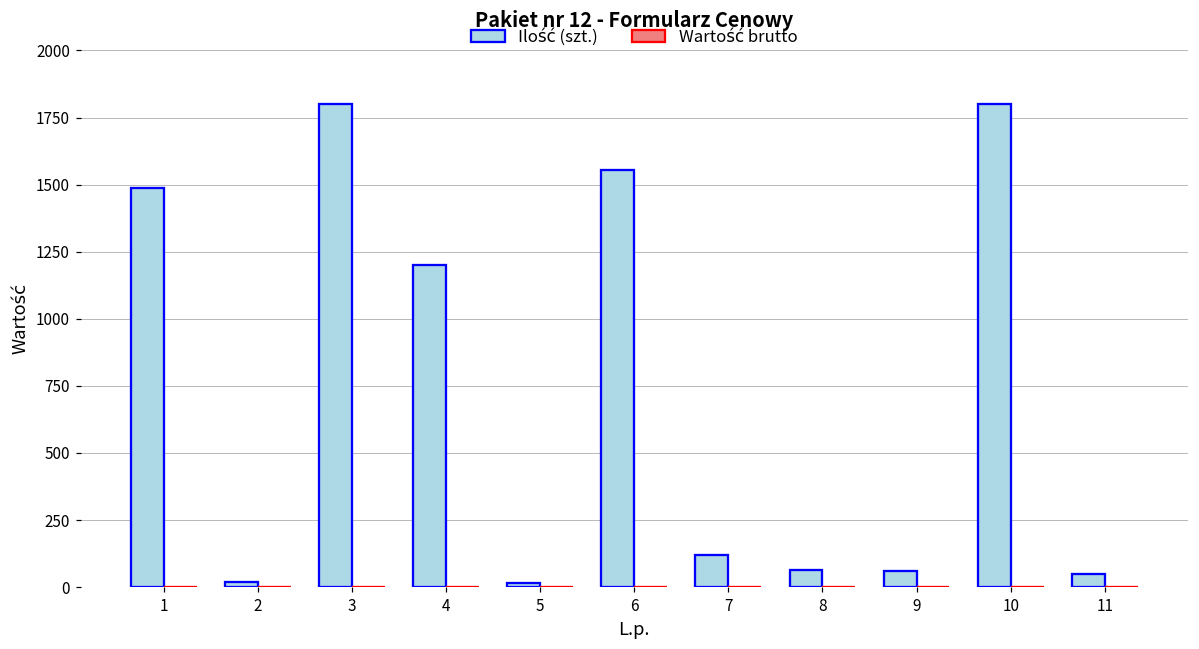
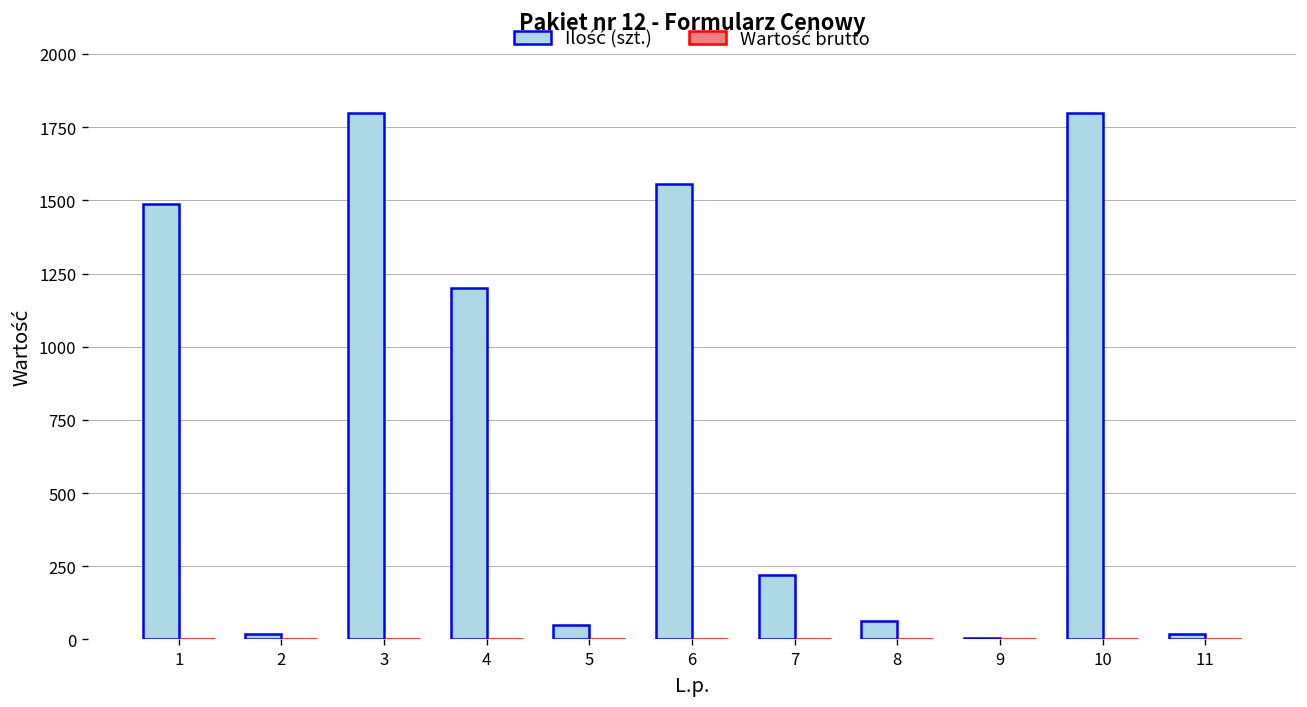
  {
    "Ilość (szt.)": {
      "1": 1490,
      "2": 20,
      "3": 1800,
      "4": 1200,
-     "5": 20,
+     "5": 50,
      "6": 1560,
-     "7": 120,
+     "7": 220,
      "8": 60,
-     "9": 60,
+     "9": 10,
      "10": 1800,
-     "11": 50
+     "11": 20
    },
    "Wartość brutto": {
      "1": 0,
      "2": 0,
      "3": 0,
      "4": 0,
      "5": 0,
      "6": 0,
      "7": 0,
      "8": 0,
      "9": 0,
      "10": 0,
      "11": 0
    }
  }
